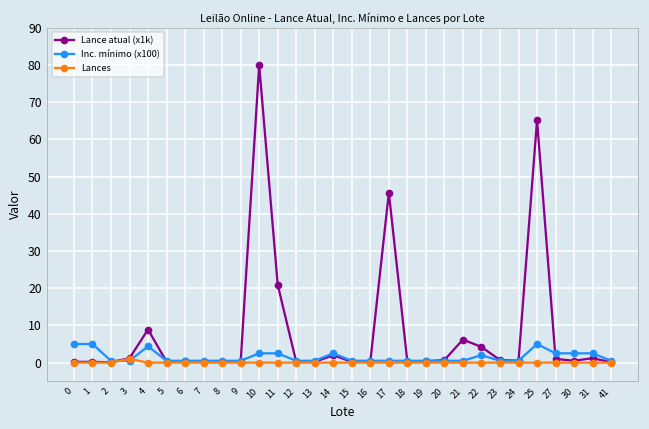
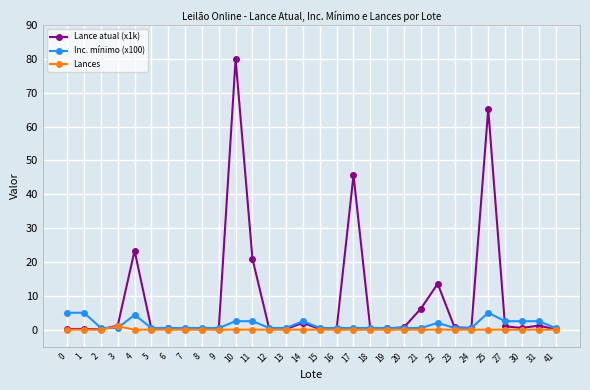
  {
    "Lance atual (x1k)": {
-     "4": 9,
+     "4": 23,
      "10": 80,
      "11": 21,
      "17": 46,
      "21": 6,
-     "22": 4,
+     "22": 14,
      "25": 65,
      "27": 1,
      "31": 1
    },
    "Inc. mínimo (x100)": {
      "0": 5,
      "1": 5,
      "4": 4,
      "10": 3,
      "11": 3,
      "22": 2,
      "25": 5,
      "27": 3,
      "30": 3,
      "31": 3
    },
    "Lances": {
      "4": 0,
      "10": 0,
      "11": 0,
      "14": 0,
      "22": 0,
      "25": 0,
      "27": 0,
      "31": 0
    }
  }
